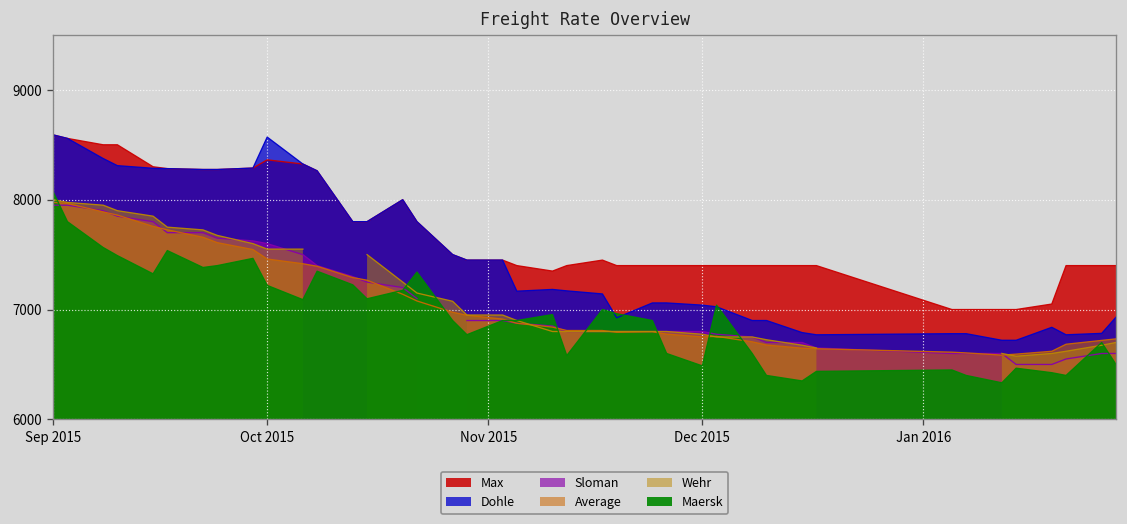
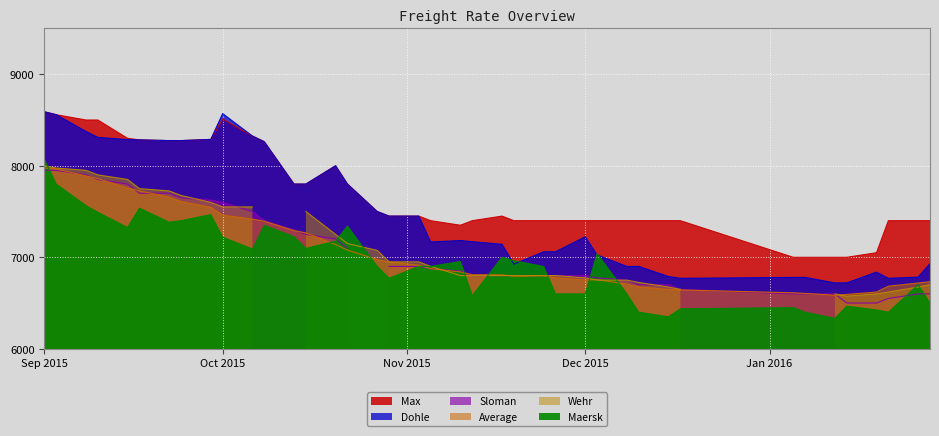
  {
    "Max": {
-     "Oct 2015": 8400,
+     "Oct 2015": 8500,
      "Dec 2015": 7400
    },
    "Dohle": {
      "Oct 2015": 8600,
-     "Dec 2015": 7000
+     "Dec 2015": 7200
    },
    "Maersk": {
      "Sep 2015": 8100,
      "Oct 2015": 7200,
-     "Dec 2015": 6500
+     "Dec 2015": 6600
    }
  }
